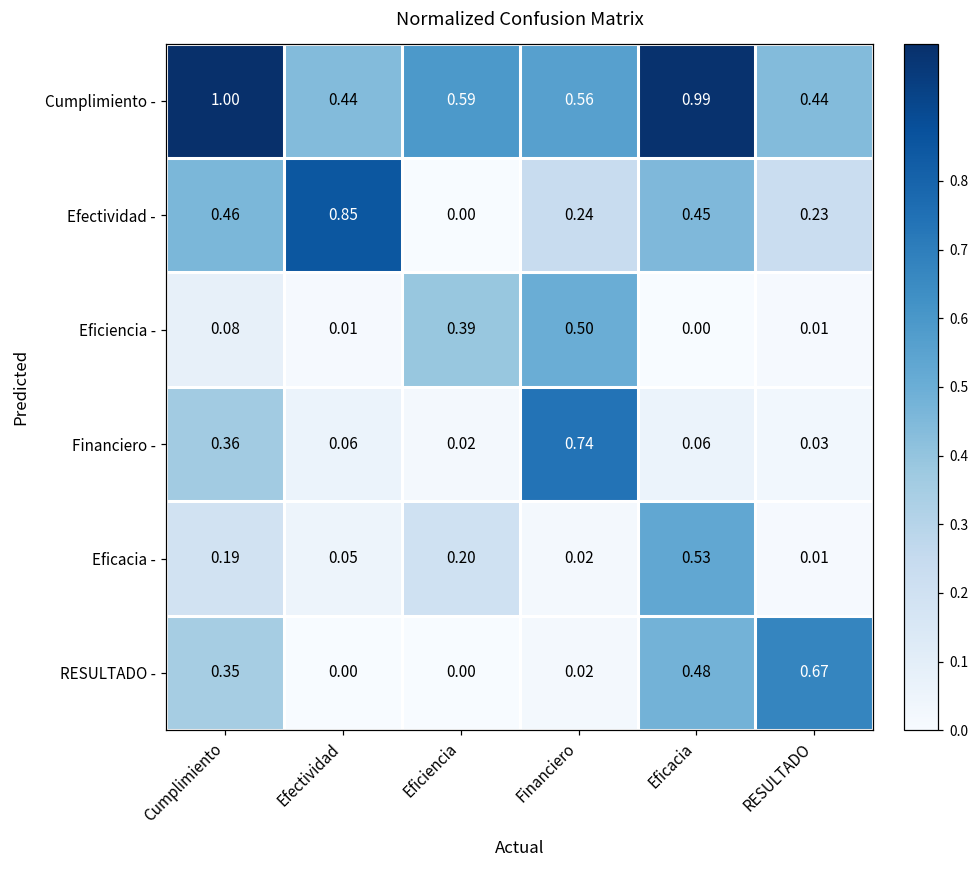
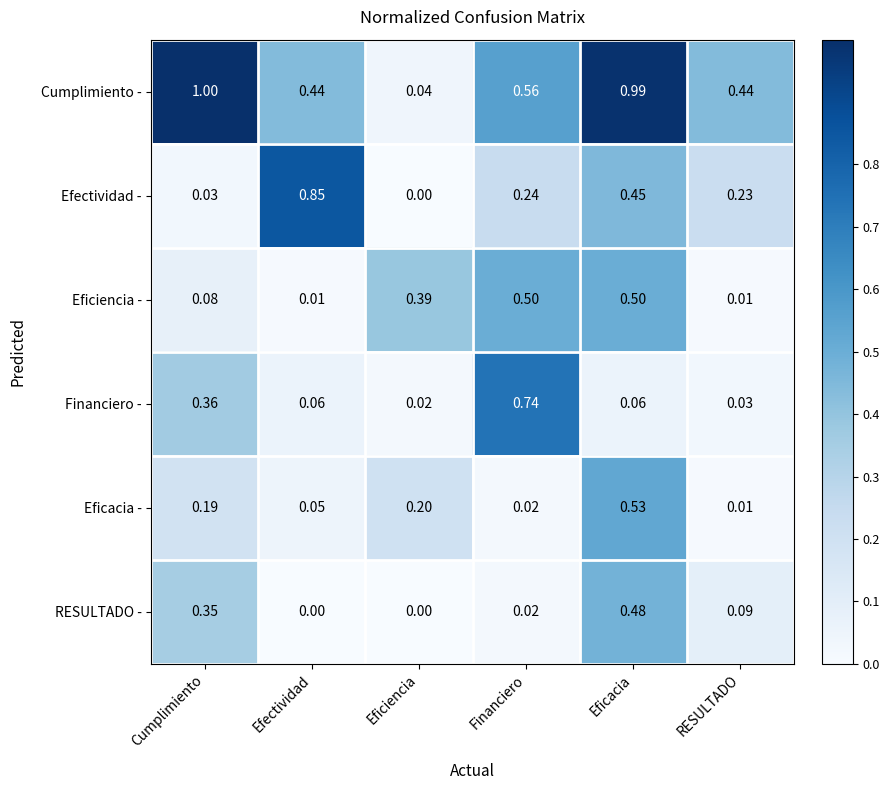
  {
    "Cumplimiento -": {
      "Cumplimiento": 1.00,
      "Efectividad": 0.44,
-     "Eficiencia": 0.59,
+     "Eficiencia": 0.04,
      "Financiero": 0.56,
      "Eficacia": 0.99,
      "RESULTADO": 0.44
    },
    "Efectividad -": {
-     "Cumplimiento": 0.46,
+     "Cumplimiento": 0.03,
      "Efectividad": 0.85,
      "Eficiencia": 0.00,
      "Financiero": 0.24,
      "Eficacia": 0.45,
      "RESULTADO": 0.23
    },
    "Eficiencia -": {
      "Cumplimiento": 0.08,
      "Efectividad": 0.01,
      "Eficiencia": 0.39,
      "Financiero": 0.50,
-     "Eficacia": 0.00,
+     "Eficacia": 0.50,
      "RESULTADO": 0.01
    },
    "Financiero -": {
      "Cumplimiento": 0.36,
      "Efectividad": 0.06,
      "Eficiencia": 0.02,
      "Financiero": 0.74,
      "Eficacia": 0.06,
      "RESULTADO": 0.03
    },
    "Eficacia -": {
      "Cumplimiento": 0.19,
      "Efectividad": 0.05,
      "Eficiencia": 0.20,
      "Financiero": 0.02,
      "Eficacia": 0.53,
      "RESULTADO": 0.01
    },
    "RESULTADO -": {
      "Cumplimiento": 0.35,
      "Efectividad": 0.00,
      "Eficiencia": 0.00,
      "Financiero": 0.02,
      "Eficacia": 0.48,
-     "RESULTADO": 0.67
+     "RESULTADO": 0.09
    }
  }
